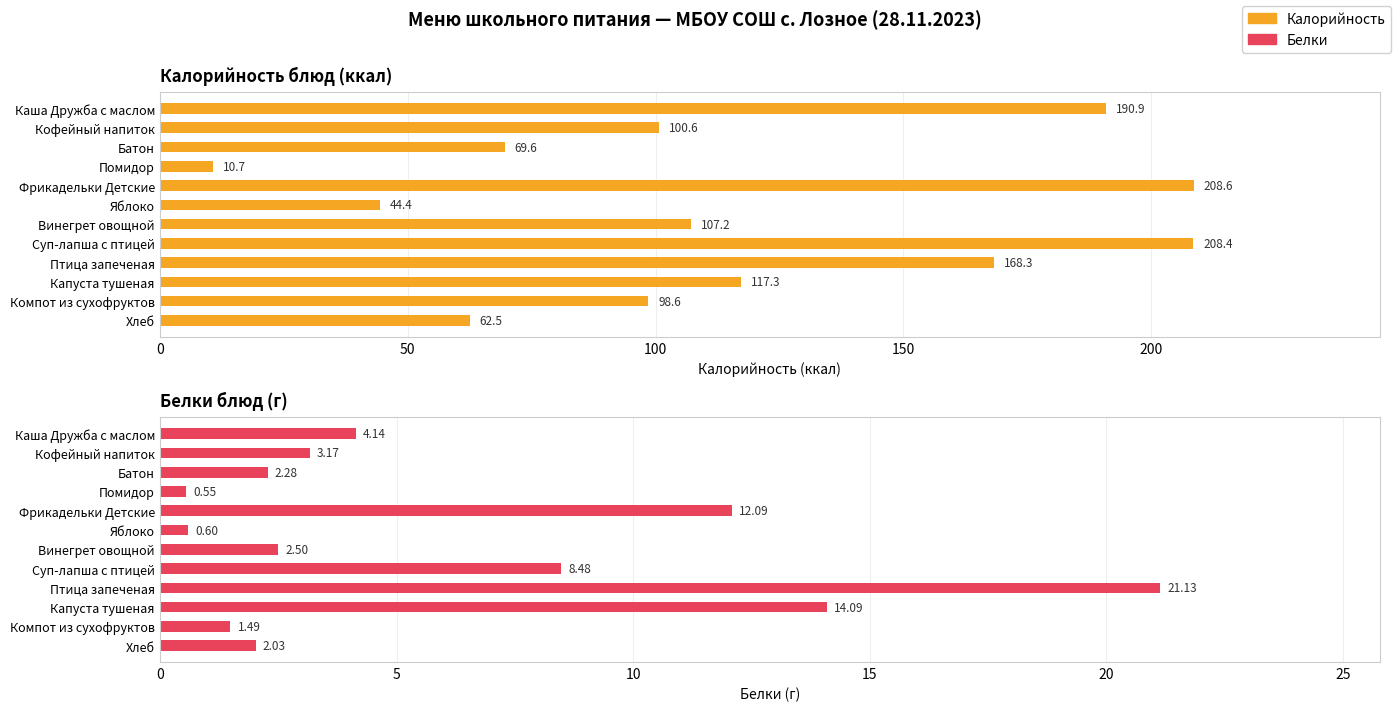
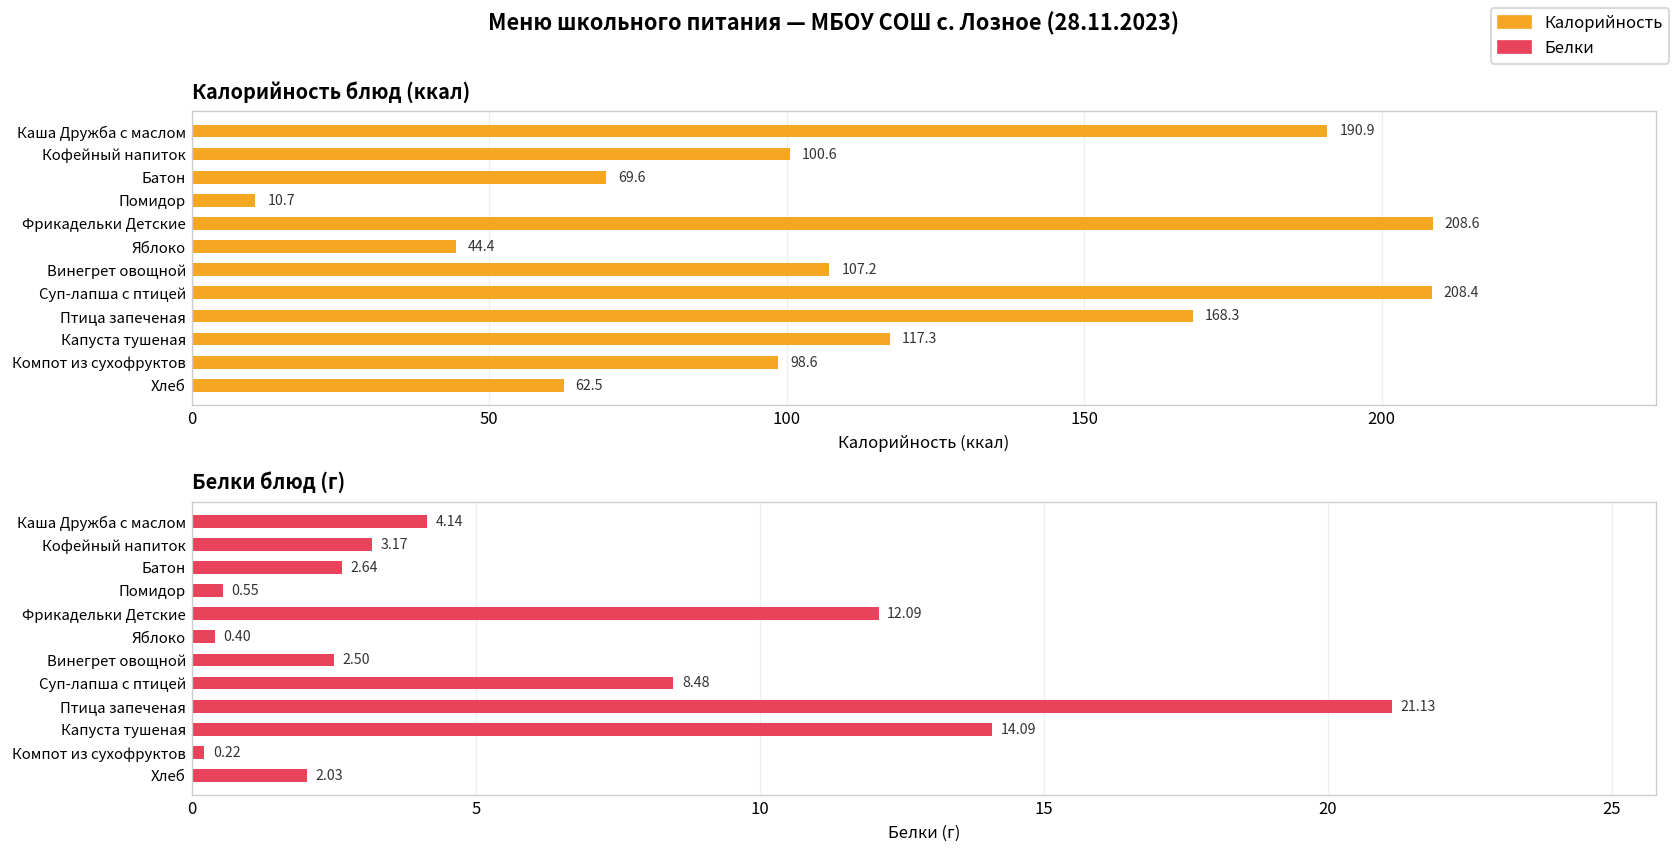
  {
    "Калорийность блюд (ккал)": {
      "Каша Дружба с маслом": 190.9,
      "Кофейный напиток": 100.6,
      "Батон": 69.6,
      "Помидор": 10.7,
      "Фрикадельки Детские": 208.6,
      "Яблоко": 44.4,
      "Винегрет овощной": 107.2,
      "Суп-лапша с птицей": 208.4,
      "Птица запеченая": 168.3,
      "Капуста тушеная": 117.3,
      "Компот из сухофруктов": 98.6,
      "Хлеб": 62.5
    },
    "Белки блюд (г)": {
      "Каша Дружба с маслом": 4.14,
      "Кофейный напиток": 3.17,
-     "Батон": 2.28,
+     "Батон": 2.64,
      "Помидор": 0.55,
      "Фрикадельки Детские": 12.09,
-     "Яблоко": 0.60,
+     "Яблоко": 0.40,
      "Винегрет овощной": 2.50,
      "Суп-лапша с птицей": 8.48,
      "Птица запеченая": 21.13,
      "Капуста тушеная": 14.09,
-     "Компот из сухофруктов": 1.49,
+     "Компот из сухофруктов": 0.22,
      "Хлеб": 2.03
    }
  }
